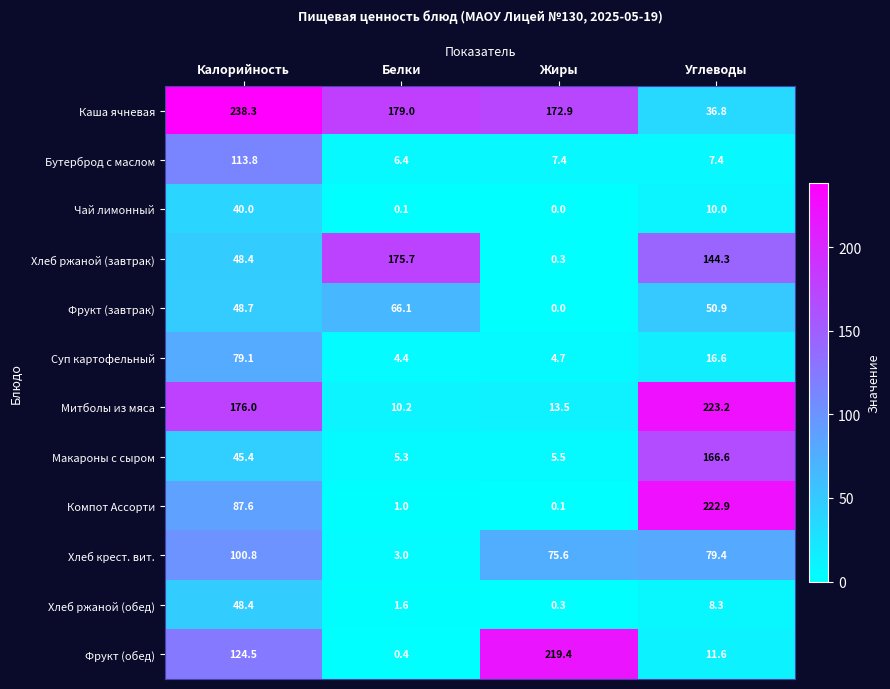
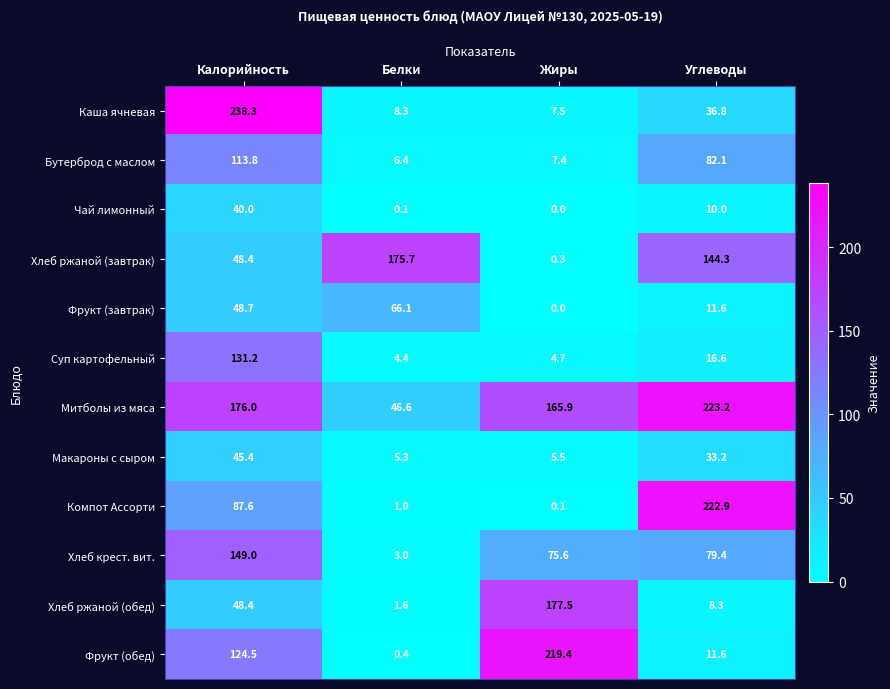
  {
    "Каша ячневая": {
      "Калорийность": 238.3,
-     "Белки": 179.0,
-     "Жиры": 172.9,
+     "Белки": 8.3,
+     "Жиры": 7.5,
      "Углеводы": 36.8
    },
    "Бутерброд с маслом": {
      "Калорийность": 113.8,
      "Белки": 6.4,
      "Жиры": 7.4,
-     "Углеводы": 7.4
+     "Углеводы": 82.1
    },
    "Чай лимонный": {
      "Калорийность": 40.0,
      "Белки": 0.1,
      "Жиры": 0.0,
      "Углеводы": 10.0
    },
    "Хлеб ржаной (завтрак)": {
      "Калорийность": 48.4,
      "Белки": 175.7,
      "Жиры": 0.3,
      "Углеводы": 144.3
    },
    "Фрукт (завтрак)": {
      "Калорийность": 48.7,
      "Белки": 66.1,
      "Жиры": 0.0,
-     "Углеводы": 50.9
+     "Углеводы": 11.6
    },
    "Суп картофельный": {
-     "Калорийность": 79.1,
+     "Калорийность": 131.2,
      "Белки": 4.4,
      "Жиры": 4.7,
      "Углеводы": 16.6
    },
    "Митболы из мяса": {
      "Калорийность": 176.0,
-     "Белки": 10.2,
-     "Жиры": 13.5,
+     "Белки": 46.6,
+     "Жиры": 165.9,
      "Углеводы": 223.2
    },
    "Макароны с сыром": {
      "Калорийность": 45.4,
      "Белки": 5.3,
      "Жиры": 5.5,
-     "Углеводы": 166.6
+     "Углеводы": 33.2
    },
    "Компот Ассорти": {
      "Калорийность": 87.6,
      "Белки": 1.0,
      "Жиры": 0.1,
      "Углеводы": 222.9
    },
    "Хлеб крест. вит.": {
-     "Калорийность": 100.8,
+     "Калорийность": 149.0,
      "Белки": 3.0,
      "Жиры": 75.6,
      "Углеводы": 79.4
    },
    "Хлеб ржаной (обед)": {
      "Калорийность": 48.4,
      "Белки": 1.6,
-     "Жиры": 0.3,
+     "Жиры": 177.5,
      "Углеводы": 8.3
    },
    "Фрукт (обед)": {
      "Калорийность": 124.5,
      "Белки": 0.4,
      "Жиры": 219.4,
      "Углеводы": 11.6
    }
  }
